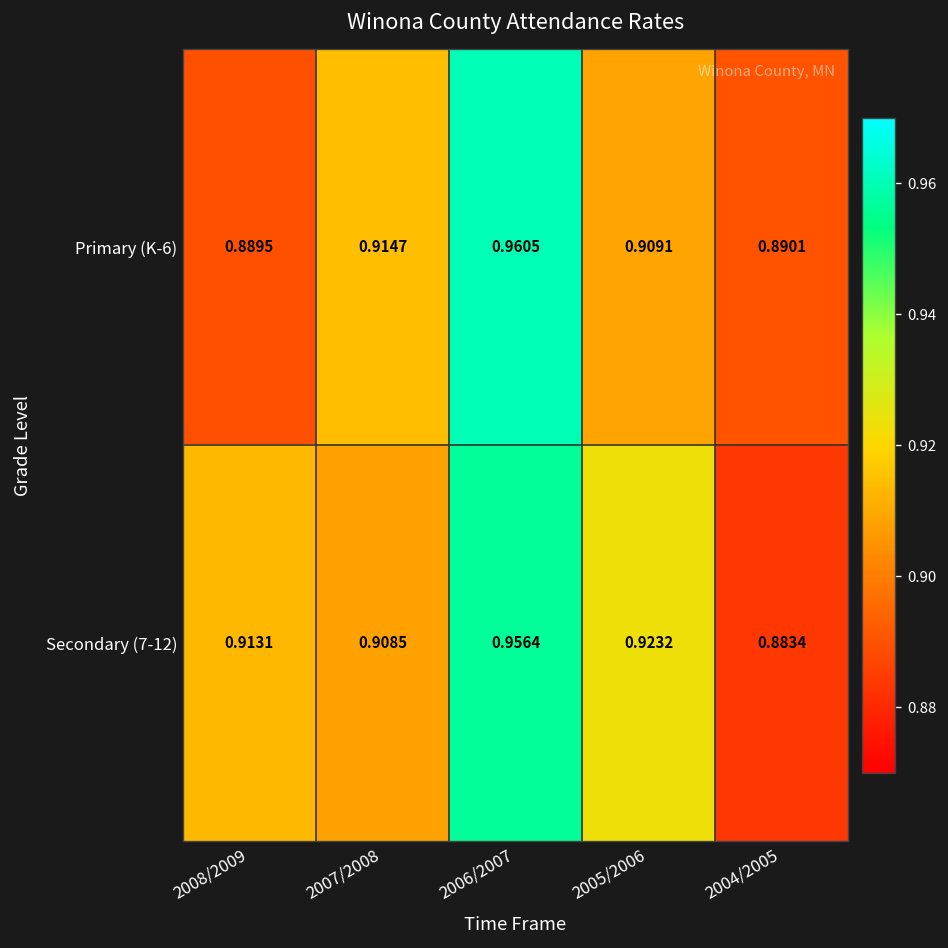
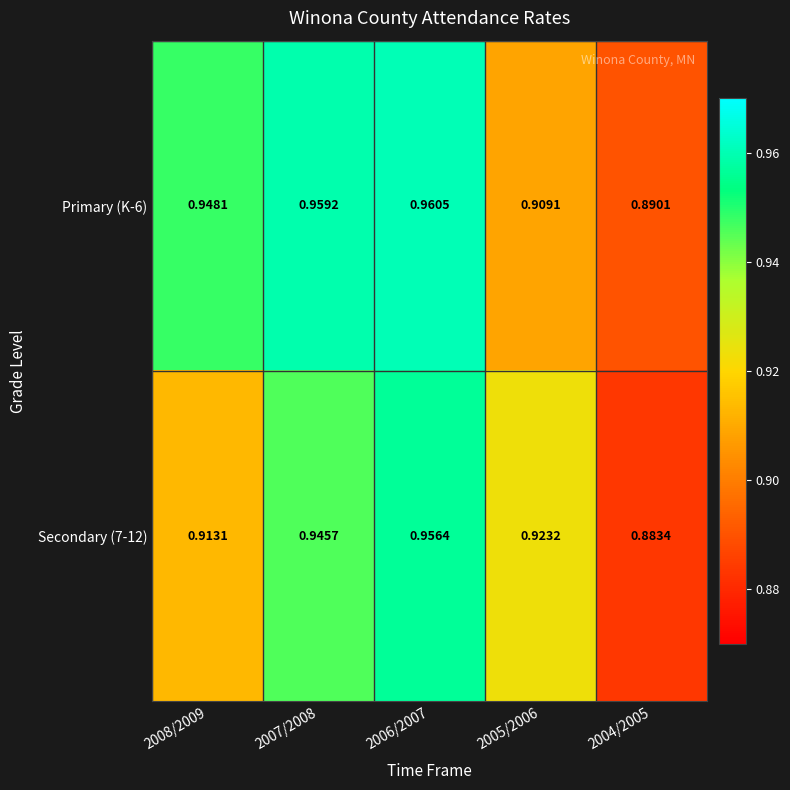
  {
    "Primary (K-6)": {
-     "2008/2009": 0.8895,
-     "2007/2008": 0.9147,
+     "2008/2009": 0.9481,
+     "2007/2008": 0.9592,
      "2006/2007": 0.9605,
      "2005/2006": 0.9091
    },
    "Secondary (7-12)": {
      "2008/2009": 0.9131,
-     "2007/2008": 0.9085,
+     "2007/2008": 0.9457,
      "2006/2007": 0.9564,
      "2005/2006": 0.9232,
      "2004/2005": 0.8834
    }
  }
